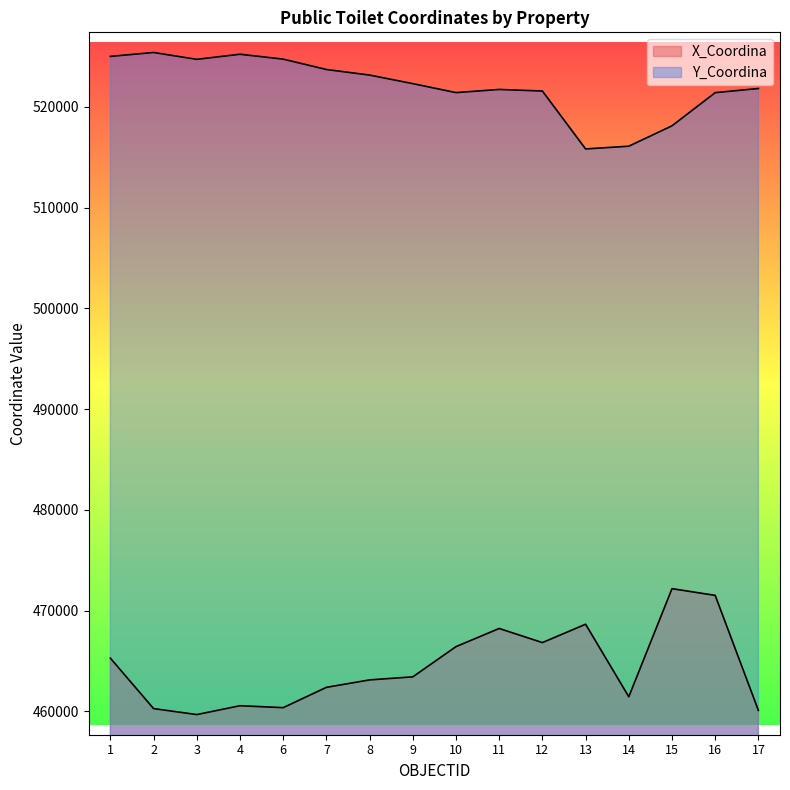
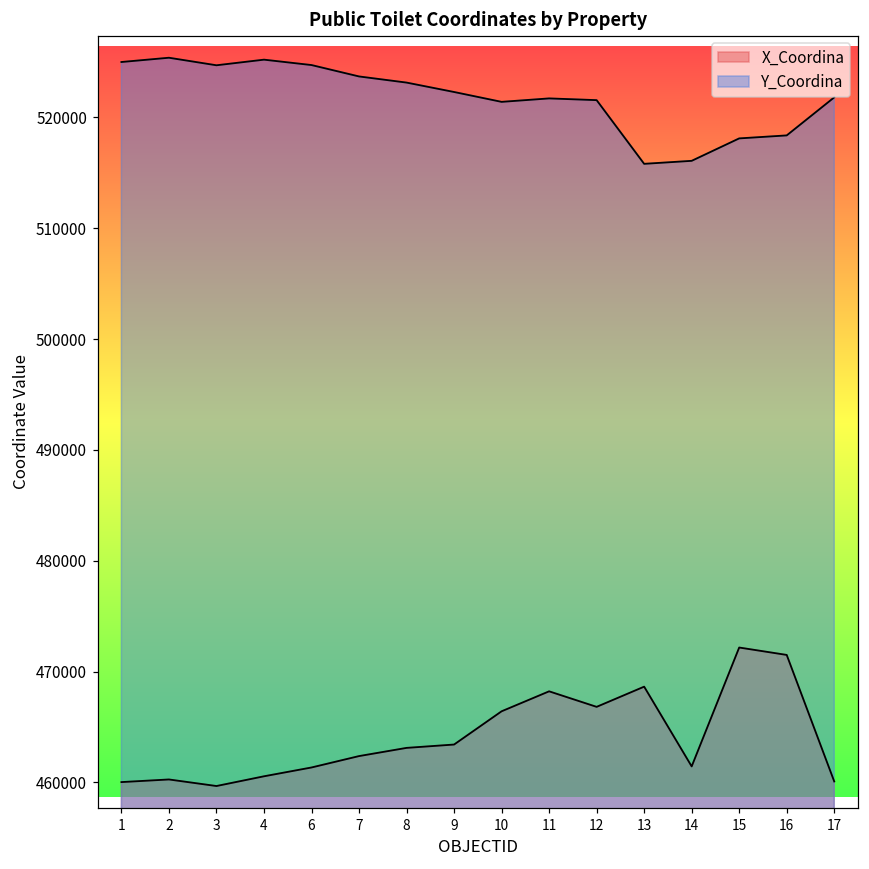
  {
    "X_Coordina": {
-     "1": 465300,
+     "1": 460000,
      "2": 460300,
      "3": 459700,
      "4": 460600,
-     "6": 460400,
+     "6": 461300,
      "7": 462400,
      "8": 463100,
      "9": 463400,
      "10": 466400,
      "11": 468200,
      "12": 466800,
      "13": 468600,
      "14": 461400,
      "15": 472200,
      "16": 471500,
      "17": 460100
    },
    "Y_Coordina": {
      "1": 525000,
      "2": 525400,
      "3": 524700,
      "4": 525200,
      "6": 524700,
      "7": 523700,
      "8": 523100,
      "9": 522300,
      "10": 521400,
      "11": 521700,
      "12": 521600,
      "13": 515800,
      "14": 516100,
      "15": 518100,
-     "16": 521400,
+     "16": 518400,
      "17": 521800
    }
  }
